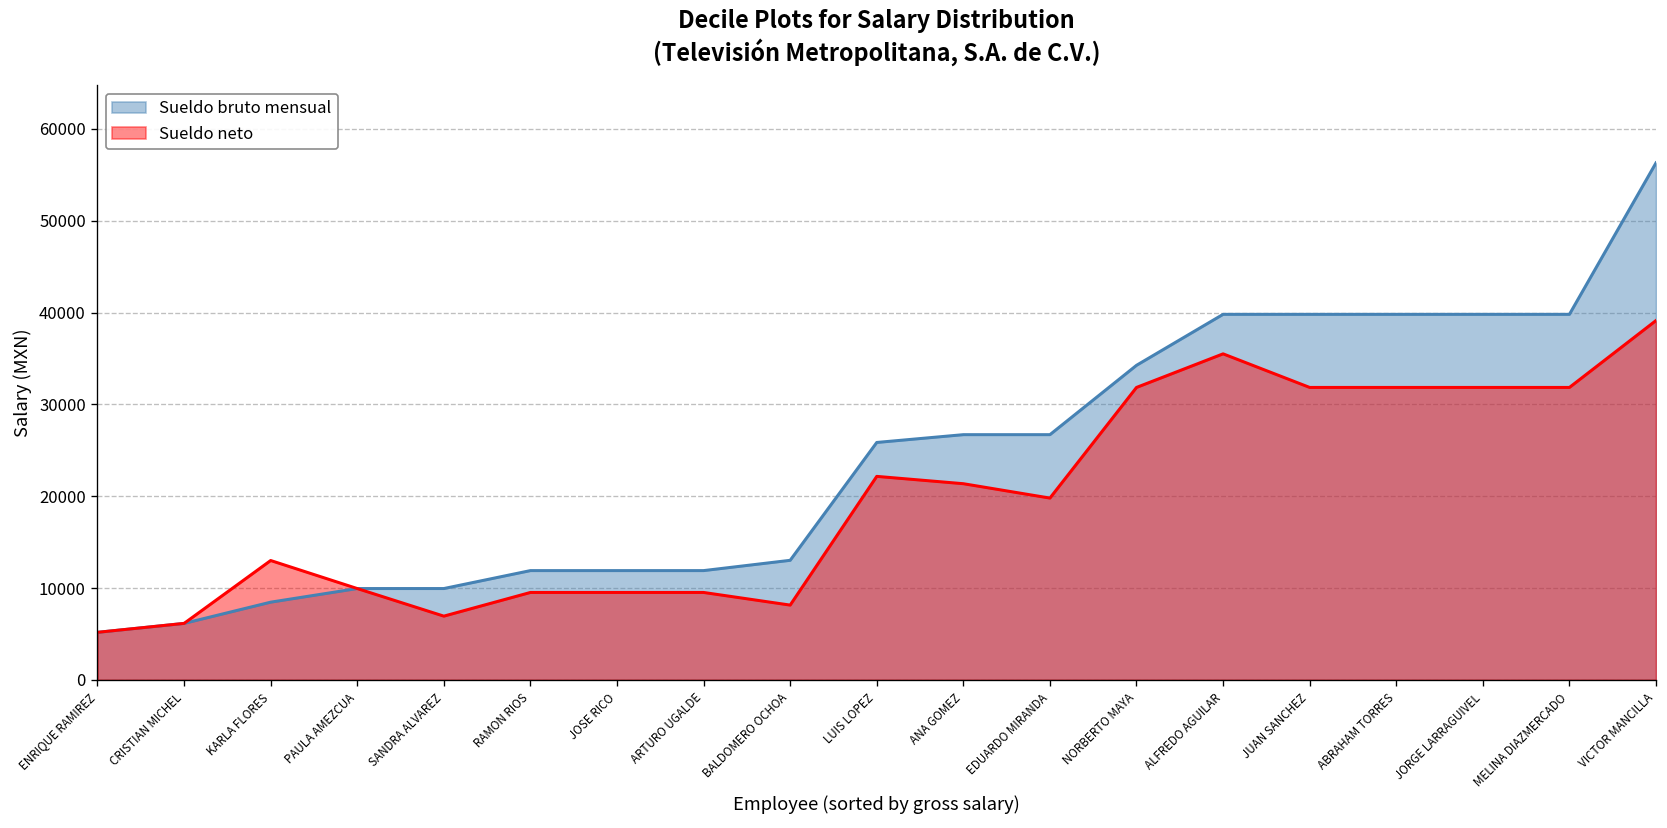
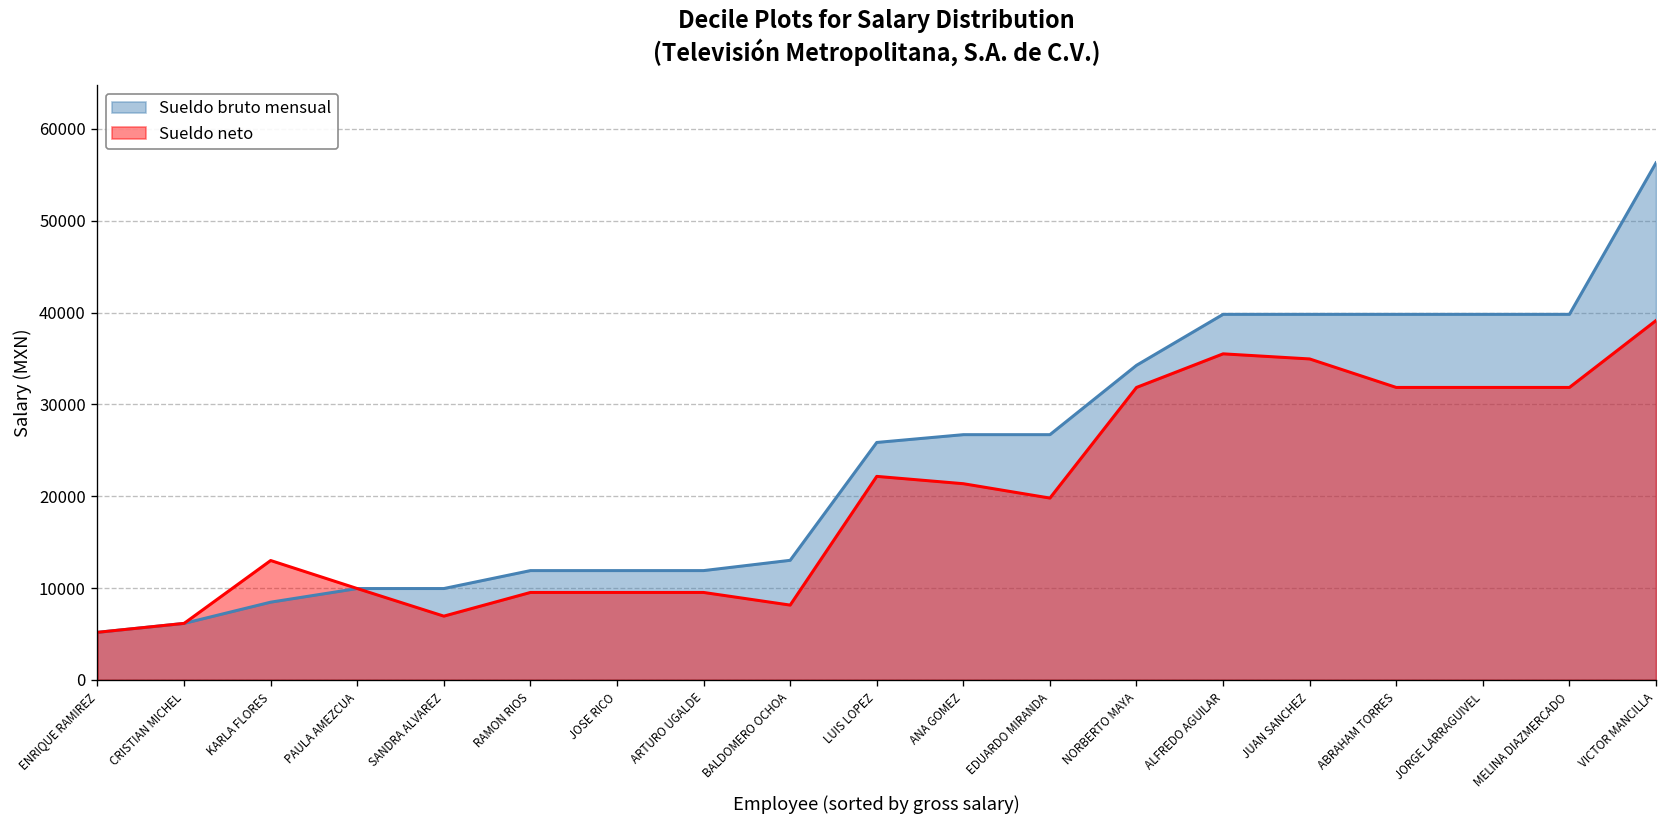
  {
    "Sueldo bruto mensual": {
      "KARLA FLORES": 8000,
      "SANDRA ALVAREZ": 10000,
      "RAMON RIOS": 12000,
      "JOSE RICO": 12000,
      "ARTURO UGALDE": 12000,
      "BALDOMERO OCHOA": 13000,
      "LUIS LOPEZ": 26000,
      "ANA GOMEZ": 27000,
      "EDUARDO MIRANDA": 27000,
      "NORBERTO MAYA": 34000,
      "ALFREDO AGUILAR": 40000,
      "JUAN SANCHEZ": 40000,
      "ABRAHAM TORRES": 40000,
      "JORGE LARRAGUIVEL": 40000,
      "MELINA DIAZMERCADO": 40000,
      "VICTOR MANCILLA": 56000
    },
    "Sueldo neto": {
      "KARLA FLORES": 13000,
      "SANDRA ALVAREZ": 7000,
      "RAMON RIOS": 10000,
      "JOSE RICO": 10000,
      "ARTURO UGALDE": 10000,
      "BALDOMERO OCHOA": 8000,
      "LUIS LOPEZ": 22000,
      "ANA GOMEZ": 21000,
      "EDUARDO MIRANDA": 20000,
      "NORBERTO MAYA": 32000,
      "ALFREDO AGUILAR": 35000,
-     "JUAN SANCHEZ": 32000,
+     "JUAN SANCHEZ": 35000,
      "ABRAHAM TORRES": 32000,
      "JORGE LARRAGUIVEL": 32000,
      "MELINA DIAZMERCADO": 32000,
      "VICTOR MANCILLA": 39000
    }
  }
